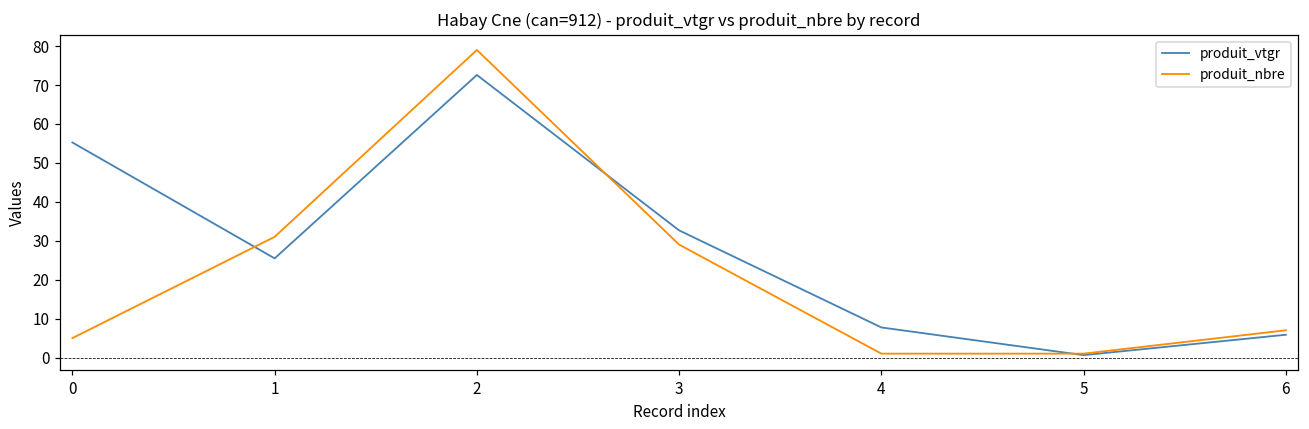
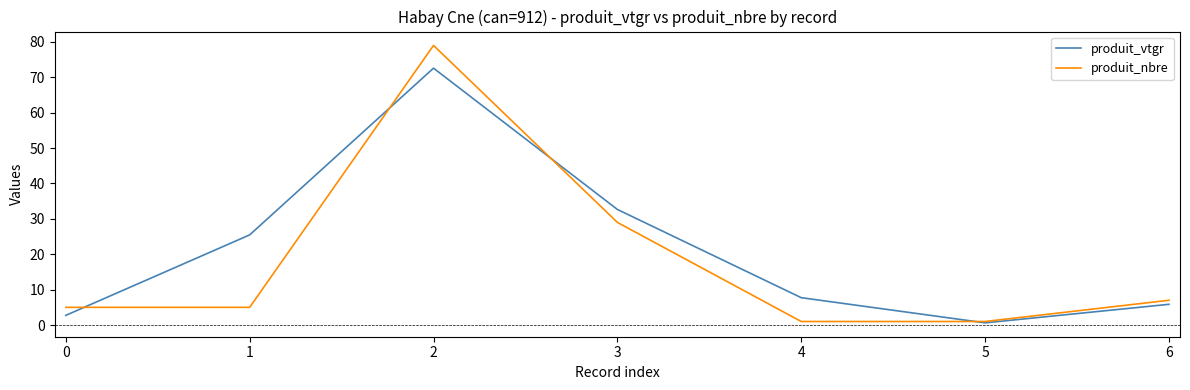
  {
    "produit_vtgr": {
-     "0": 55,
+     "0": 3,
      "1": 25,
      "2": 73,
      "3": 33,
      "4": 8,
      "6": 6
    },
    "produit_nbre": {
      "0": 5,
-     "1": 31,
+     "1": 5,
      "2": 79,
      "3": 29,
      "4": 1,
      "6": 7
    }
  }
